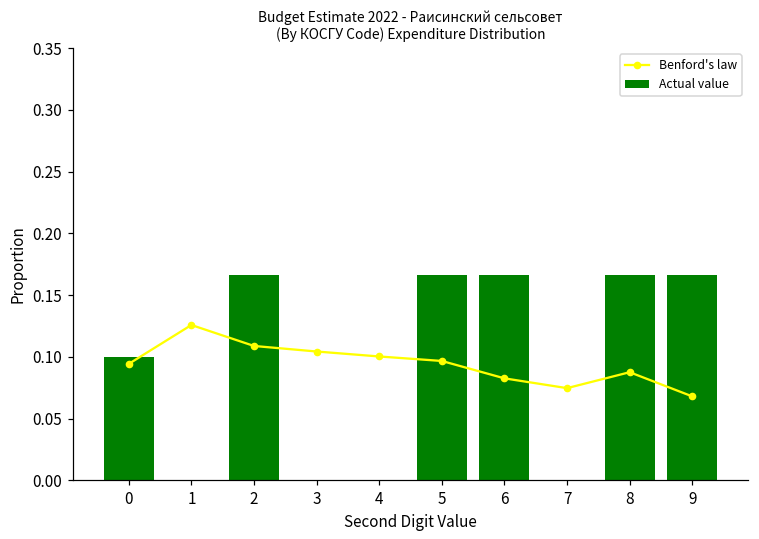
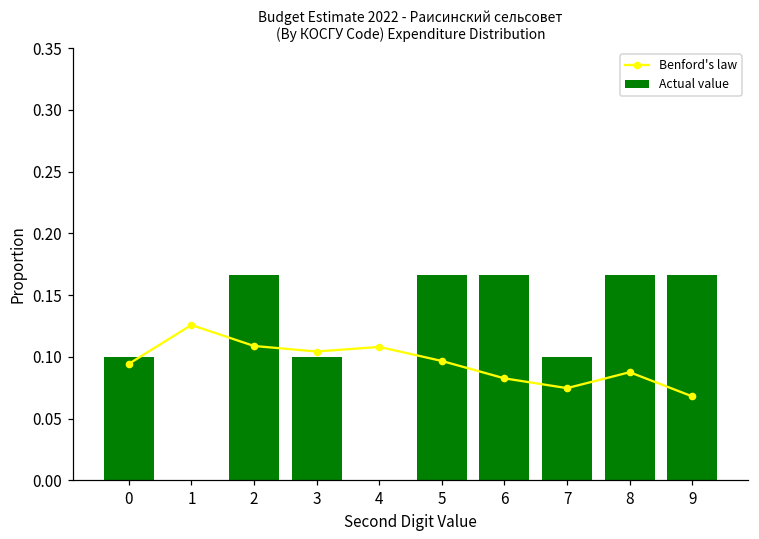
  {
    "Benford's law": {
      "0": 0.094,
      "1": 0.126,
      "2": 0.109,
      "3": 0.104,
-     "4": 0.100,
+     "4": 0.108,
      "5": 0.097,
      "6": 0.083,
      "7": 0.075,
      "8": 0.088,
      "9": 0.068
    },
    "Actual value": {
      "0": 0.1,
      "1": 0.0,
      "2": 0.167,
-     "3": 0.0,
+     "3": 0.1,
      "4": 0.0,
      "5": 0.167,
      "6": 0.167,
-     "7": 0.0,
+     "7": 0.1,
      "8": 0.167,
      "9": 0.167
    }
  }
